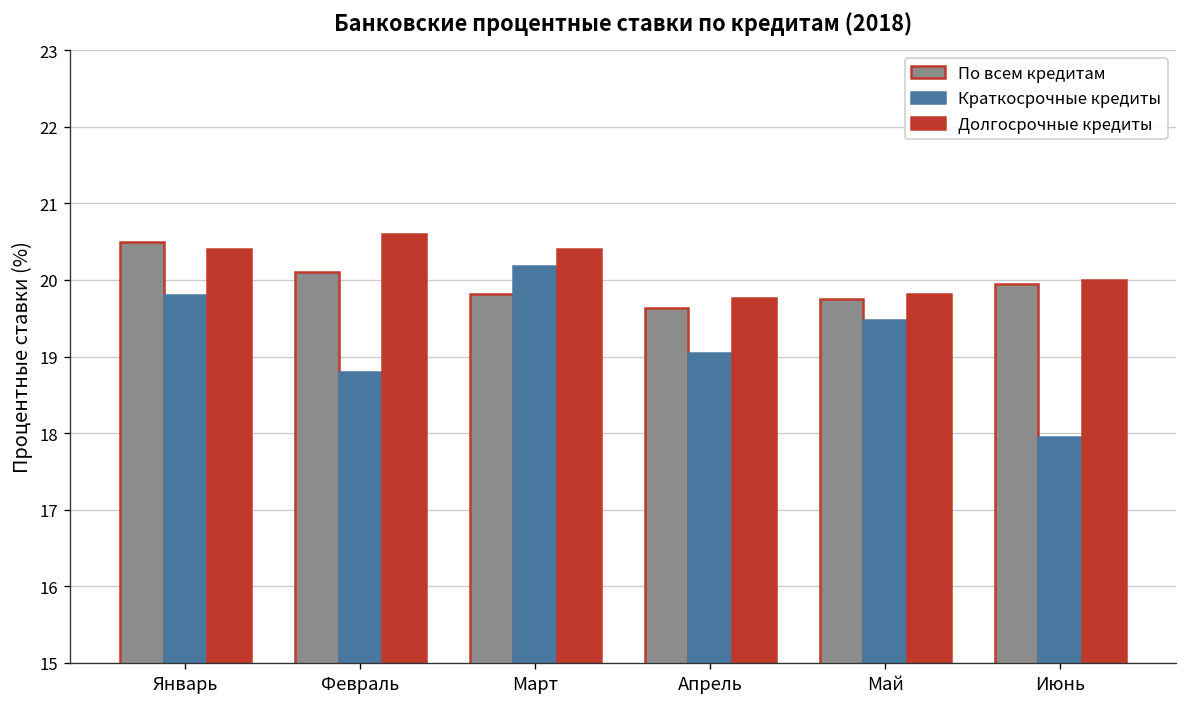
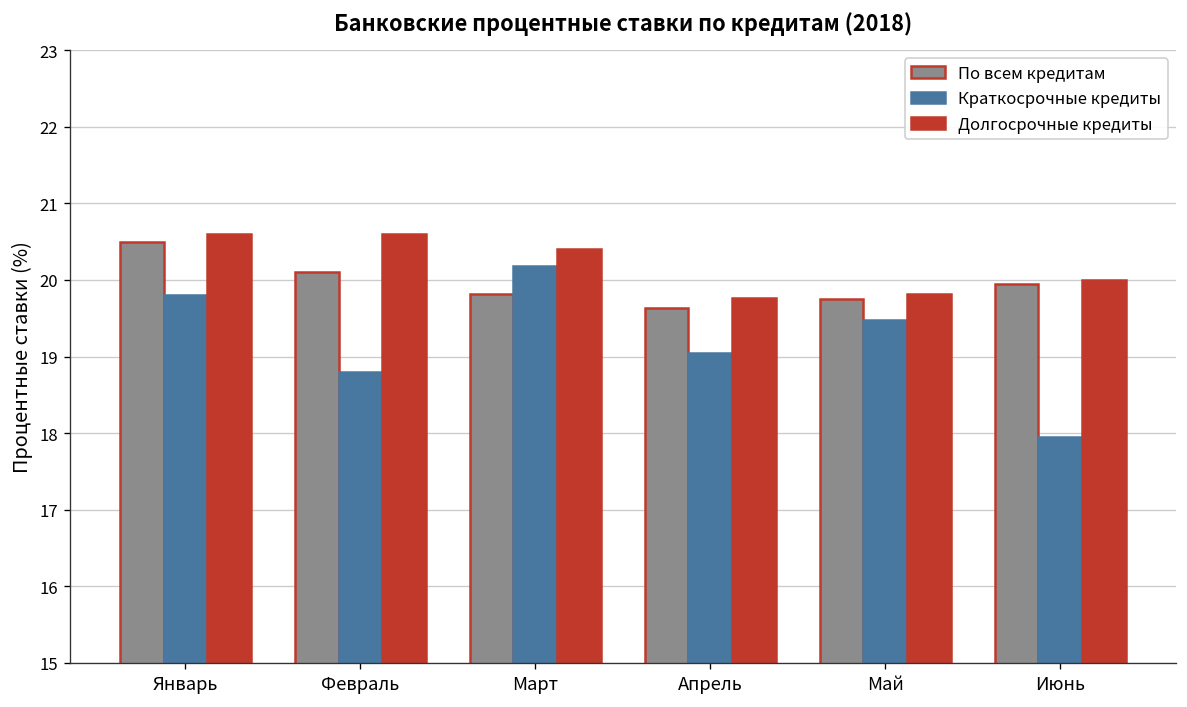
  {
    "По всем кредитам": {
      "Январь": 20.5,
      "Февраль": 20.1,
      "Март": 19.8,
      "Апрель": 19.6,
      "Май": 19.8,
      "Июнь": 20.0
    },
    "Краткосрочные кредиты": {
      "Январь": 19.8,
      "Февраль": 18.8,
      "Март": 20.2,
      "Апрель": 19.0,
      "Май": 19.5,
      "Июнь": 18.0
    },
    "Долгосрочные кредиты": {
-     "Январь": 20.4,
+     "Январь": 20.6,
      "Февраль": 20.6,
      "Март": 20.4,
      "Апрель": 19.8,
      "Май": 19.8,
      "Июнь": 20.0
    }
  }
